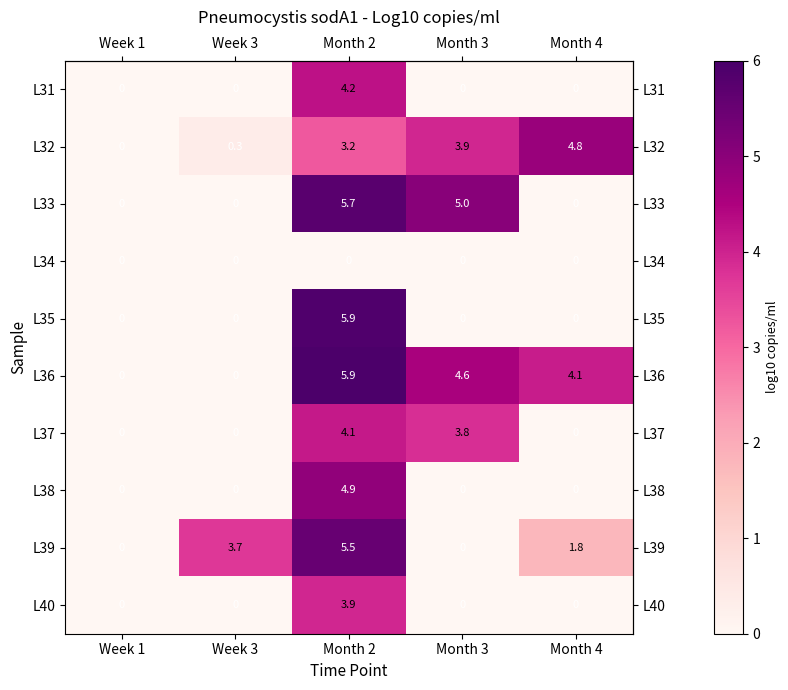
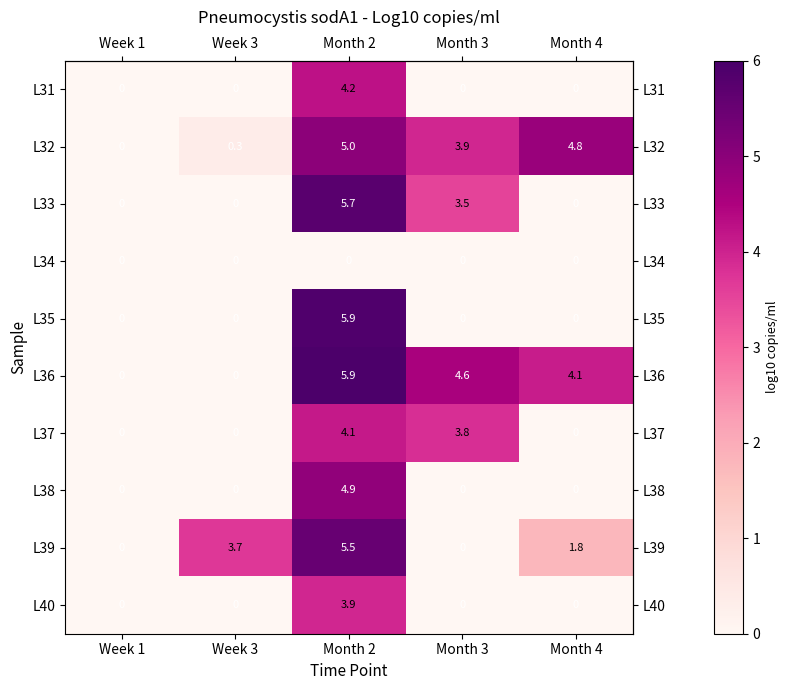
  {
    "L31": {
      "Month 2": 4.2
    },
    "L32": {
-     "Month 2": 3.2,
+     "Month 2": 5.0,
      "Month 3": 3.9,
      "Month 4": 4.8
    },
    "L33": {
      "Month 2": 5.7,
-     "Month 3": 5.0
+     "Month 3": 3.5
    },
    "L35": {
      "Month 2": 5.9
    },
    "L36": {
      "Month 2": 5.9,
      "Month 3": 4.6,
      "Month 4": 4.1
    },
    "L37": {
      "Month 2": 4.1,
      "Month 3": 3.8
    },
    "L38": {
      "Month 2": 4.9
    },
    "L39": {
      "Week 3": 3.7,
      "Month 2": 5.5,
      "Month 4": 1.8
    },
    "L40": {
      "Month 2": 3.9
    }
  }
